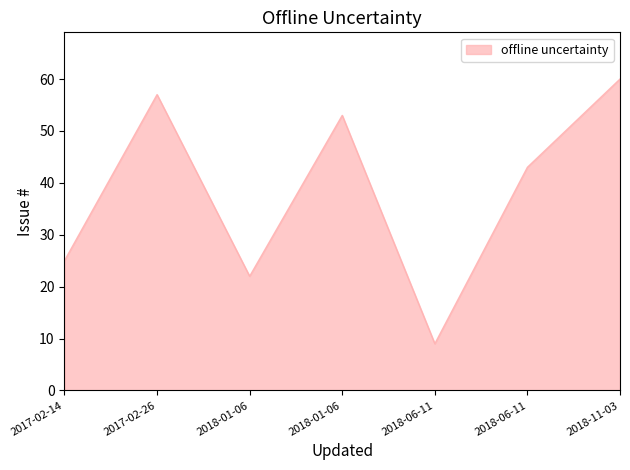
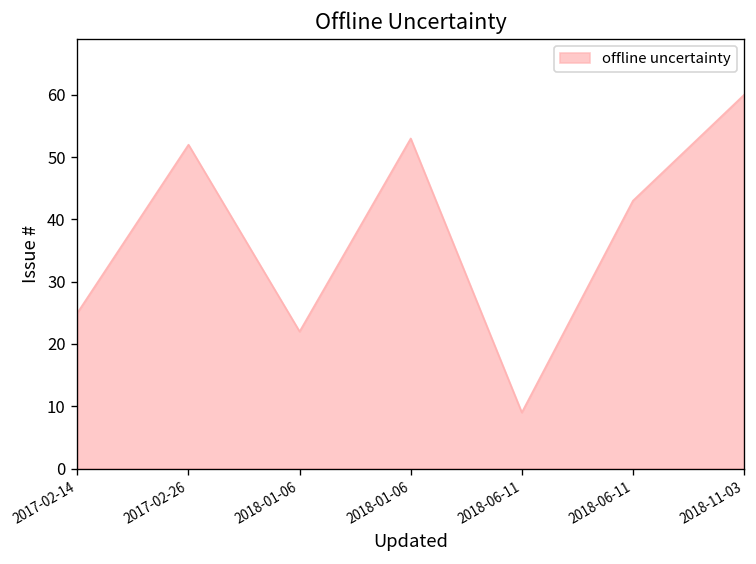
  {
    "2017-02-14": 25,
-   "2017-02-26": 57,
+   "2017-02-26": 52,
    "2018-11-03": 60
  }
